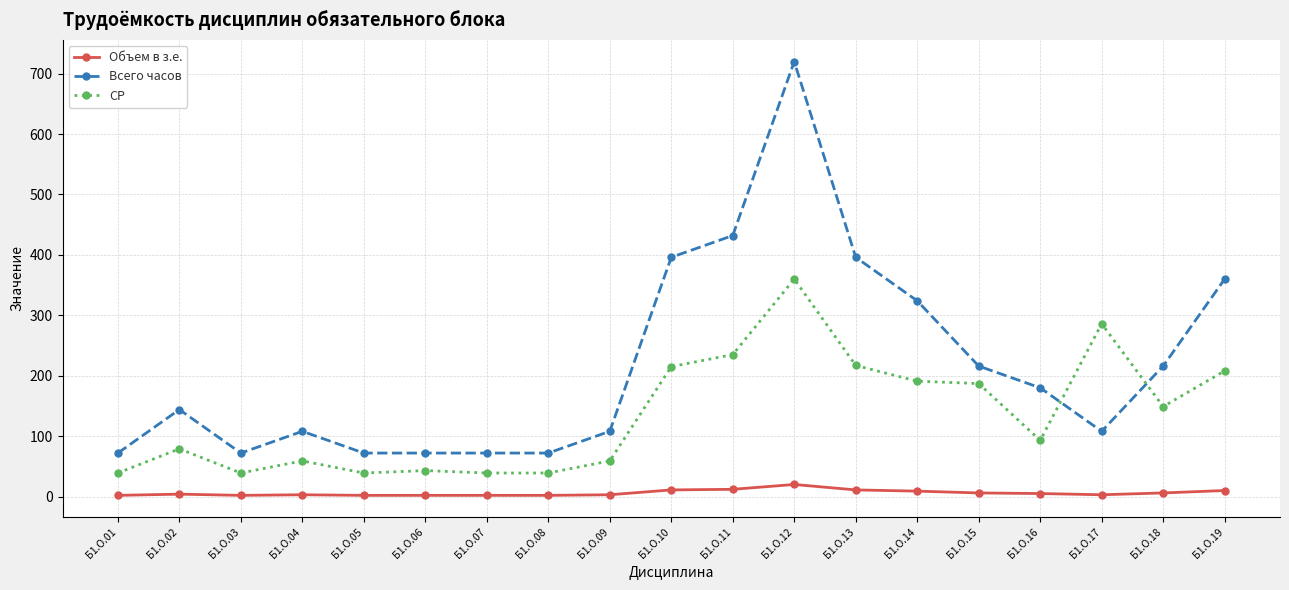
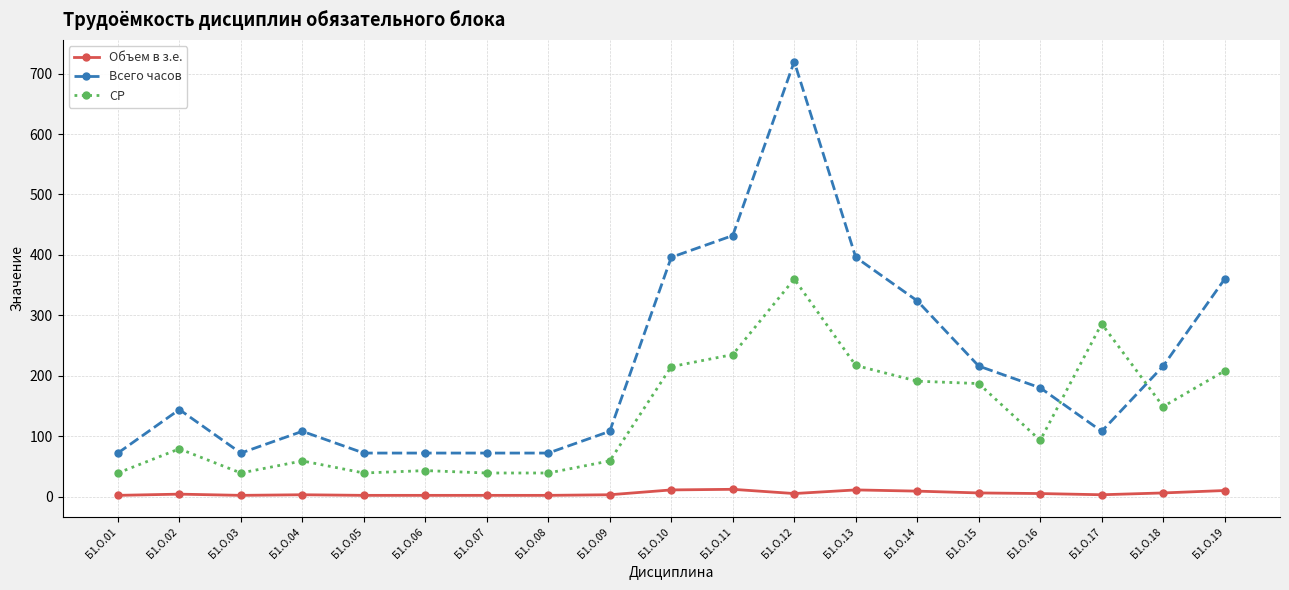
  {
    "Объем в з.е.": {
      "Б1.О.01": 0,
      "Б1.О.02": 0,
      "Б1.О.03": 0,
      "Б1.О.04": 0,
      "Б1.О.05": 0,
      "Б1.О.06": 0,
      "Б1.О.07": 0,
      "Б1.О.08": 0,
      "Б1.О.09": 0,
      "Б1.О.10": 10,
      "Б1.О.11": 10,
-     "Б1.О.12": 20,
+     "Б1.О.12": 10,
      "Б1.О.13": 10,
      "Б1.О.14": 10,
      "Б1.О.15": 10,
      "Б1.О.16": 10,
      "Б1.О.17": 0,
      "Б1.О.18": 10,
      "Б1.О.19": 10
    },
    "Всего часов": {
      "Б1.О.01": 70,
      "Б1.О.02": 140,
      "Б1.О.03": 70,
      "Б1.О.04": 110,
      "Б1.О.05": 70,
      "Б1.О.06": 70,
      "Б1.О.07": 70,
      "Б1.О.08": 70,
      "Б1.О.09": 110,
      "Б1.О.10": 400,
      "Б1.О.11": 430,
      "Б1.О.12": 720,
      "Б1.О.13": 400,
      "Б1.О.14": 320,
      "Б1.О.15": 220,
      "Б1.О.16": 180,
      "Б1.О.17": 110,
      "Б1.О.18": 220,
      "Б1.О.19": 360
    },
    "СР": {
      "Б1.О.01": 40,
      "Б1.О.02": 80,
      "Б1.О.03": 40,
      "Б1.О.04": 60,
      "Б1.О.05": 40,
      "Б1.О.06": 40,
      "Б1.О.07": 40,
      "Б1.О.08": 40,
      "Б1.О.09": 60,
      "Б1.О.10": 220,
      "Б1.О.11": 240,
      "Б1.О.12": 360,
      "Б1.О.13": 220,
      "Б1.О.14": 190,
      "Б1.О.15": 190,
      "Б1.О.16": 90,
      "Б1.О.17": 290,
      "Б1.О.18": 150,
      "Б1.О.19": 210
    }
  }
